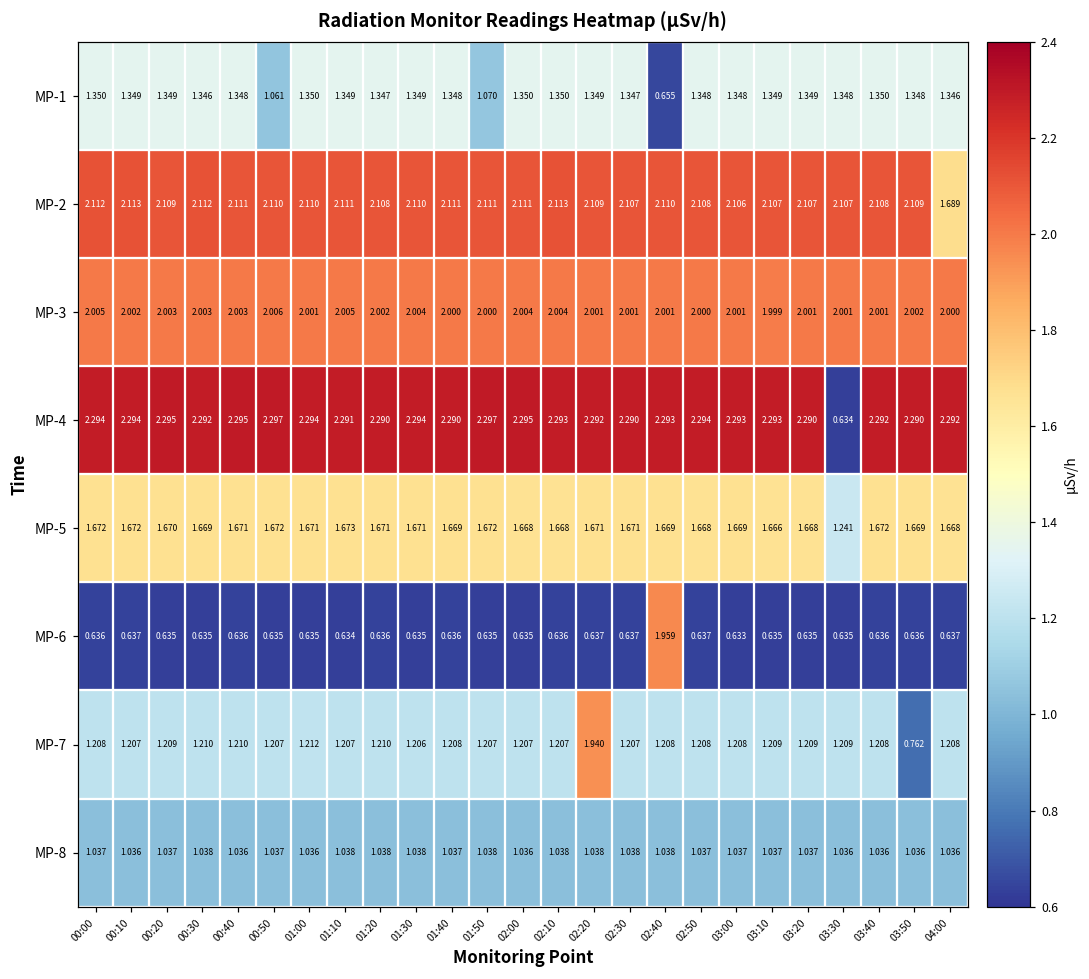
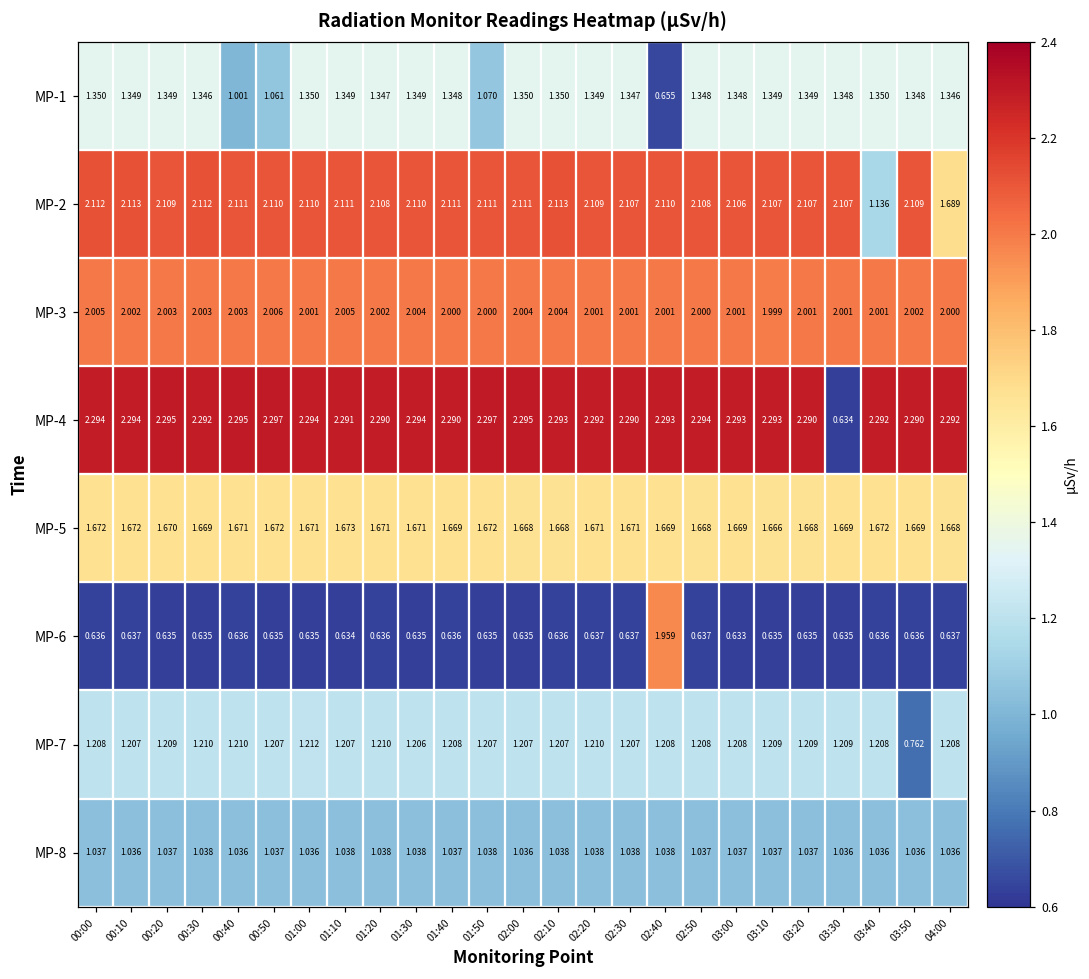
  {
    "MP-1": {
      "00:00": 1.350,
      "00:10": 1.349,
      "00:20": 1.349,
      "00:30": 1.346,
-     "00:40": 1.348,
+     "00:40": 1.001,
      "00:50": 1.061,
      "01:00": 1.350,
      "01:10": 1.349,
      "01:20": 1.347,
      "01:30": 1.349,
      "01:40": 1.348,
      "01:50": 1.070,
      "02:00": 1.350,
      "02:10": 1.350,
      "02:20": 1.349,
      "02:30": 1.347,
      "02:40": 0.655,
      "02:50": 1.348,
      "03:00": 1.348,
      "03:10": 1.349,
      "03:20": 1.349,
      "03:30": 1.348,
      "03:40": 1.350,
      "03:50": 1.348,
      "04:00": 1.346
    },
    "MP-2": {
      "00:00": 2.112,
      "00:10": 2.113,
      "00:20": 2.109,
      "00:30": 2.112,
      "00:40": 2.111,
      "00:50": 2.110,
      "01:00": 2.110,
      "01:10": 2.111,
      "01:20": 2.108,
      "01:30": 2.110,
      "01:40": 2.111,
      "01:50": 2.111,
      "02:00": 2.111,
      "02:10": 2.113,
      "02:20": 2.109,
      "02:30": 2.107,
      "02:40": 2.110,
      "02:50": 2.108,
      "03:00": 2.106,
      "03:10": 2.107,
      "03:20": 2.107,
      "03:30": 2.107,
-     "03:40": 2.108,
+     "03:40": 1.136,
      "03:50": 2.109,
      "04:00": 1.689
    },
    "MP-3": {
      "00:00": 2.005,
      "00:10": 2.002,
      "00:20": 2.003,
      "00:30": 2.003,
      "00:40": 2.003,
      "00:50": 2.006,
      "01:00": 2.001,
      "01:10": 2.005,
      "01:20": 2.002,
      "01:30": 2.004,
      "01:40": 2.000,
      "01:50": 2.000,
      "02:00": 2.004,
      "02:10": 2.004,
      "02:20": 2.001,
      "02:30": 2.001,
      "02:40": 2.001,
      "02:50": 2.000,
      "03:00": 2.001,
      "03:10": 1.999,
      "03:20": 2.001,
      "03:30": 2.001,
      "03:40": 2.001,
      "03:50": 2.002,
      "04:00": 2.000
    },
    "MP-4": {
      "00:00": 2.294,
      "00:10": 2.294,
      "00:20": 2.295,
      "00:30": 2.292,
      "00:40": 2.295,
      "00:50": 2.297,
      "01:00": 2.294,
      "01:10": 2.291,
      "01:20": 2.290,
      "01:30": 2.294,
      "01:40": 2.290,
      "01:50": 2.297,
      "02:00": 2.295,
      "02:10": 2.293,
      "02:20": 2.292,
      "02:30": 2.290,
      "02:40": 2.293,
      "02:50": 2.294,
      "03:00": 2.293,
      "03:10": 2.293,
      "03:20": 2.290,
      "03:30": 0.634,
      "03:40": 2.292,
      "03:50": 2.290,
      "04:00": 2.292
    },
    "MP-5": {
      "00:00": 1.672,
      "00:10": 1.672,
      "00:20": 1.670,
      "00:30": 1.669,
      "00:40": 1.671,
      "00:50": 1.672,
      "01:00": 1.671,
      "01:10": 1.673,
      "01:20": 1.671,
      "01:30": 1.671,
      "01:40": 1.669,
      "01:50": 1.672,
      "02:00": 1.668,
      "02:10": 1.668,
      "02:20": 1.671,
      "02:30": 1.671,
      "02:40": 1.669,
      "02:50": 1.668,
      "03:00": 1.669,
      "03:10": 1.666,
      "03:20": 1.668,
-     "03:30": 1.241,
+     "03:30": 1.669,
      "03:40": 1.672,
      "03:50": 1.669,
      "04:00": 1.668
    },
    "MP-6": {
      "00:00": 0.636,
      "00:10": 0.637,
      "00:20": 0.635,
      "00:30": 0.635,
      "00:40": 0.636,
      "00:50": 0.635,
      "01:00": 0.635,
      "01:10": 0.634,
      "01:20": 0.636,
      "01:30": 0.635,
      "01:40": 0.636,
      "01:50": 0.635,
      "02:00": 0.635,
      "02:10": 0.636,
      "02:20": 0.637,
      "02:30": 0.637,
      "02:40": 1.959,
      "02:50": 0.637,
      "03:00": 0.633,
      "03:10": 0.635,
      "03:20": 0.635,
      "03:30": 0.635,
      "03:40": 0.636,
      "03:50": 0.636,
      "04:00": 0.637
    },
    "MP-7": {
      "00:00": 1.208,
      "00:10": 1.207,
      "00:20": 1.209,
      "00:30": 1.210,
      "00:40": 1.210,
      "00:50": 1.207,
      "01:00": 1.212,
      "01:10": 1.207,
      "01:20": 1.210,
      "01:30": 1.206,
      "01:40": 1.208,
      "01:50": 1.207,
      "02:00": 1.207,
      "02:10": 1.207,
-     "02:20": 1.940,
+     "02:20": 1.210,
      "02:30": 1.207,
      "02:40": 1.208,
      "02:50": 1.208,
      "03:00": 1.208,
      "03:10": 1.209,
      "03:20": 1.209,
      "03:30": 1.209,
      "03:40": 1.208,
      "03:50": 0.762,
      "04:00": 1.208
    },
    "MP-8": {
      "00:00": 1.037,
      "00:10": 1.036,
      "00:20": 1.037,
      "00:30": 1.038,
      "00:40": 1.036,
      "00:50": 1.037,
      "01:00": 1.036,
      "01:10": 1.038,
      "01:20": 1.038,
      "01:30": 1.038,
      "01:40": 1.037,
      "01:50": 1.038,
      "02:00": 1.036,
      "02:10": 1.038,
      "02:20": 1.038,
      "02:30": 1.038,
      "02:40": 1.038,
      "02:50": 1.037,
      "03:00": 1.037,
      "03:10": 1.037,
      "03:20": 1.037,
      "03:30": 1.036,
      "03:40": 1.036,
      "03:50": 1.036,
      "04:00": 1.036
    }
  }
